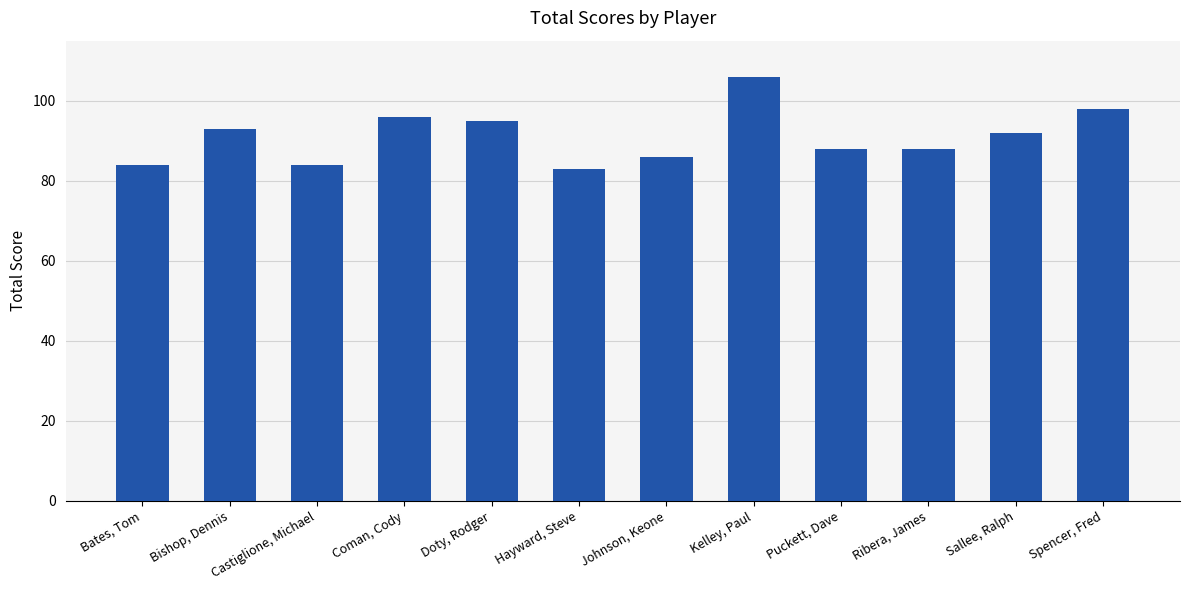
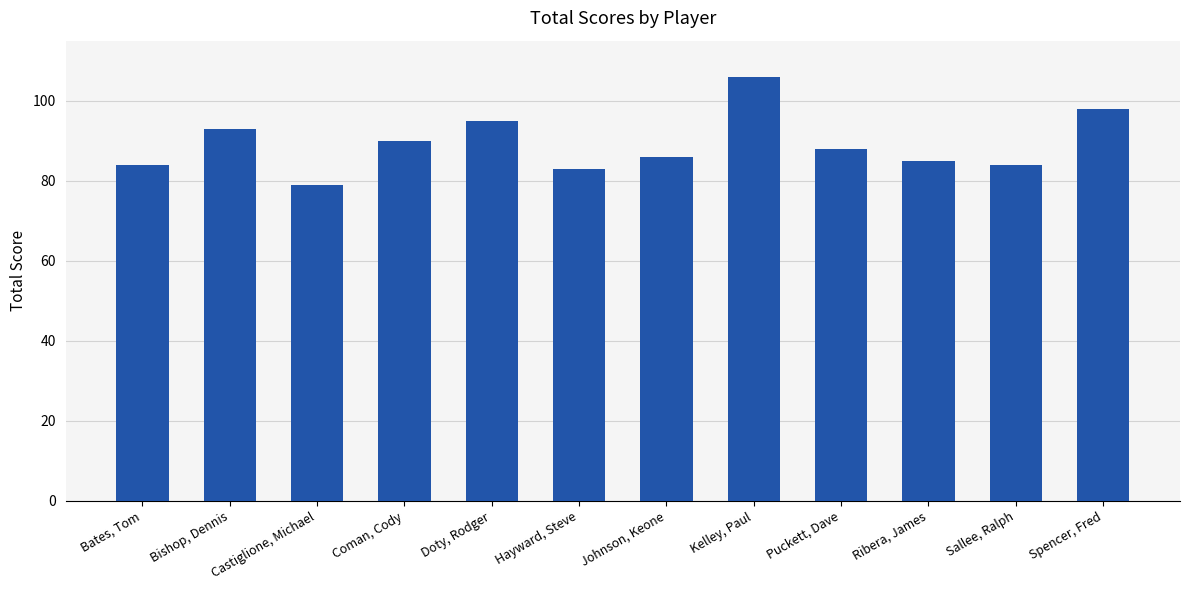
  {
    "Bates, Tom": 84,
    "Bishop, Dennis": 93,
-   "Castiglione, Michael": 84,
-   "Coman, Cody": 96,
+   "Castiglione, Michael": 79,
+   "Coman, Cody": 90,
    "Doty, Rodger": 95,
    "Hayward, Steve": 83,
    "Johnson, Keone": 86,
    "Kelley, Paul": 106,
    "Puckett, Dave": 88,
-   "Ribera, James": 88,
-   "Sallee, Ralph": 92,
+   "Ribera, James": 85,
+   "Sallee, Ralph": 84,
    "Spencer, Fred": 98
  }
